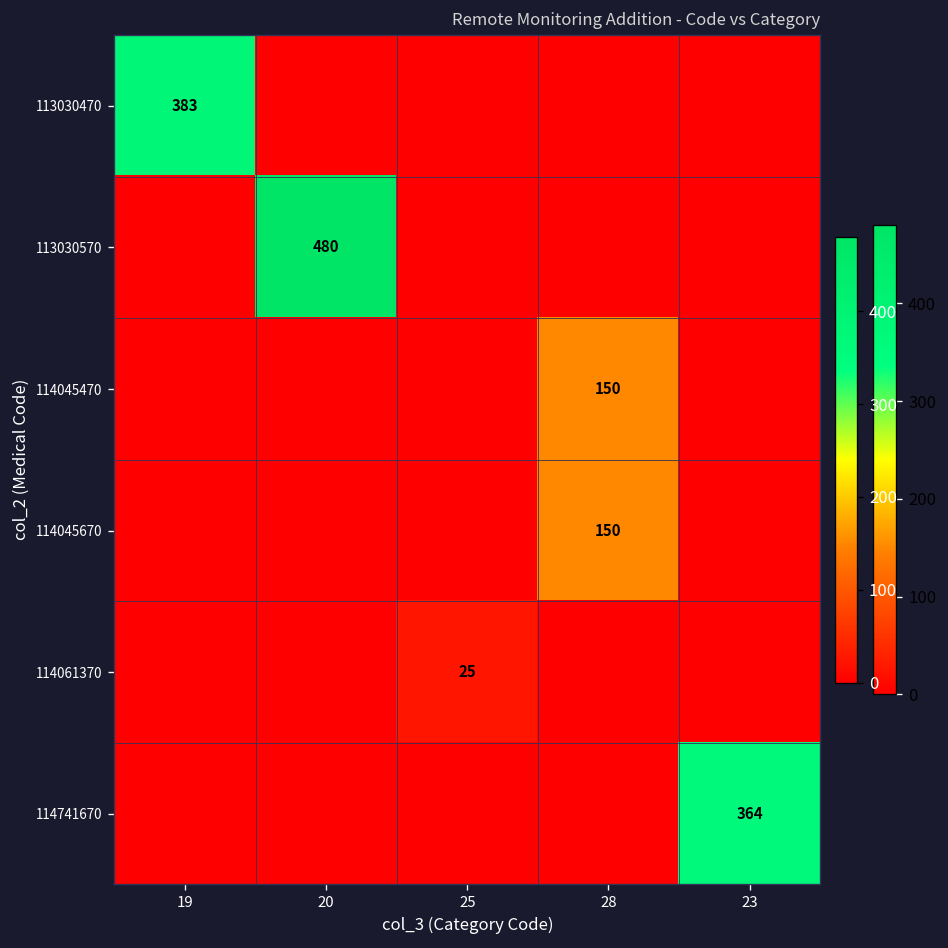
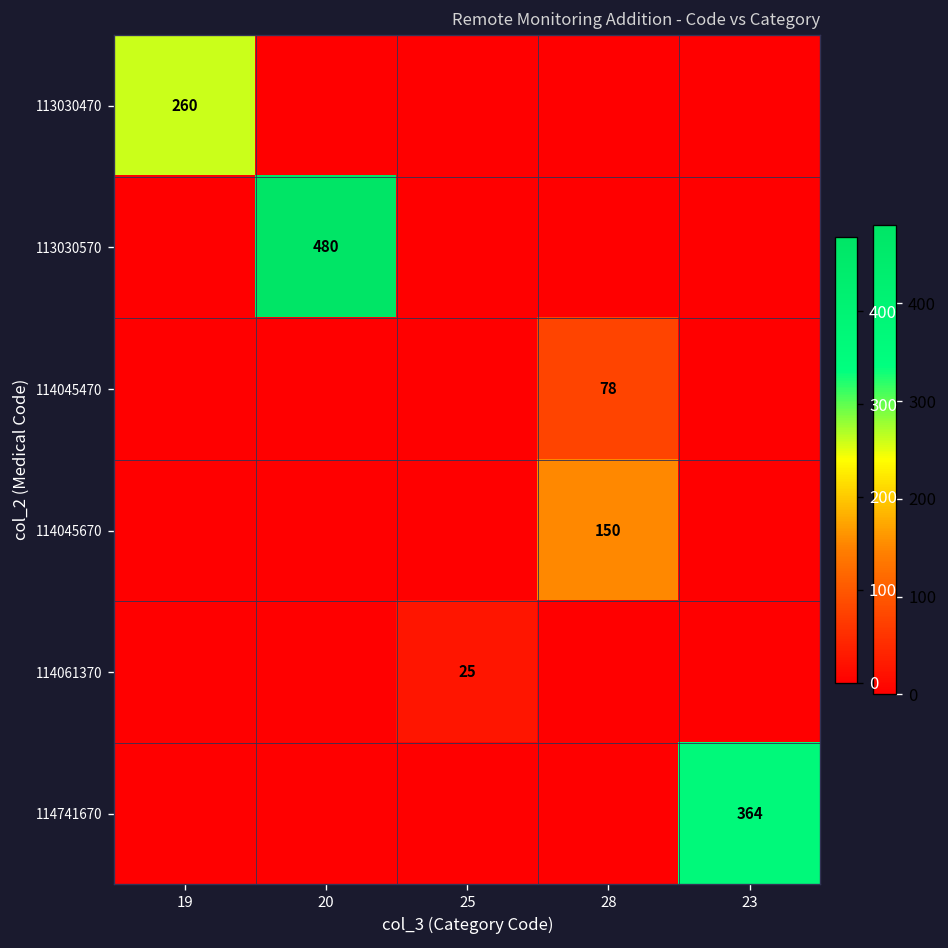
  {
    "113030470": {
-     "19": 383
+     "19": 260
    },
    "113030570": {
      "20": 480
    },
    "114045470": {
-     "28": 150
+     "28": 78
    },
    "114045670": {
      "28": 150
    },
    "114061370": {
      "25": 25
    },
    "114741670": {
      "23": 364
    }
  }
